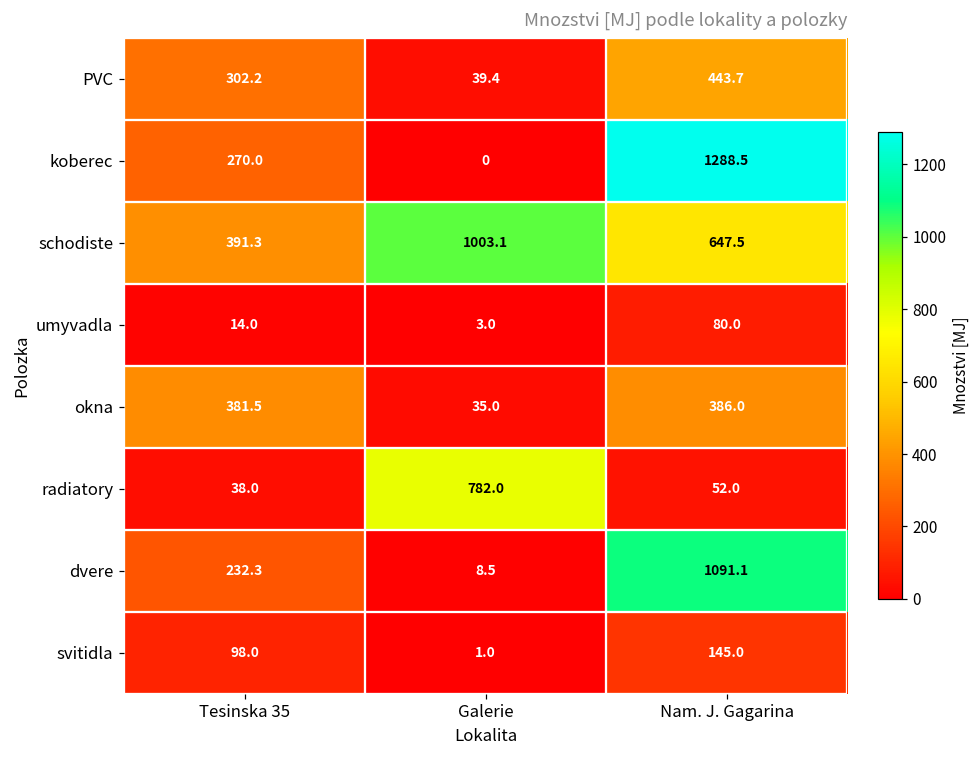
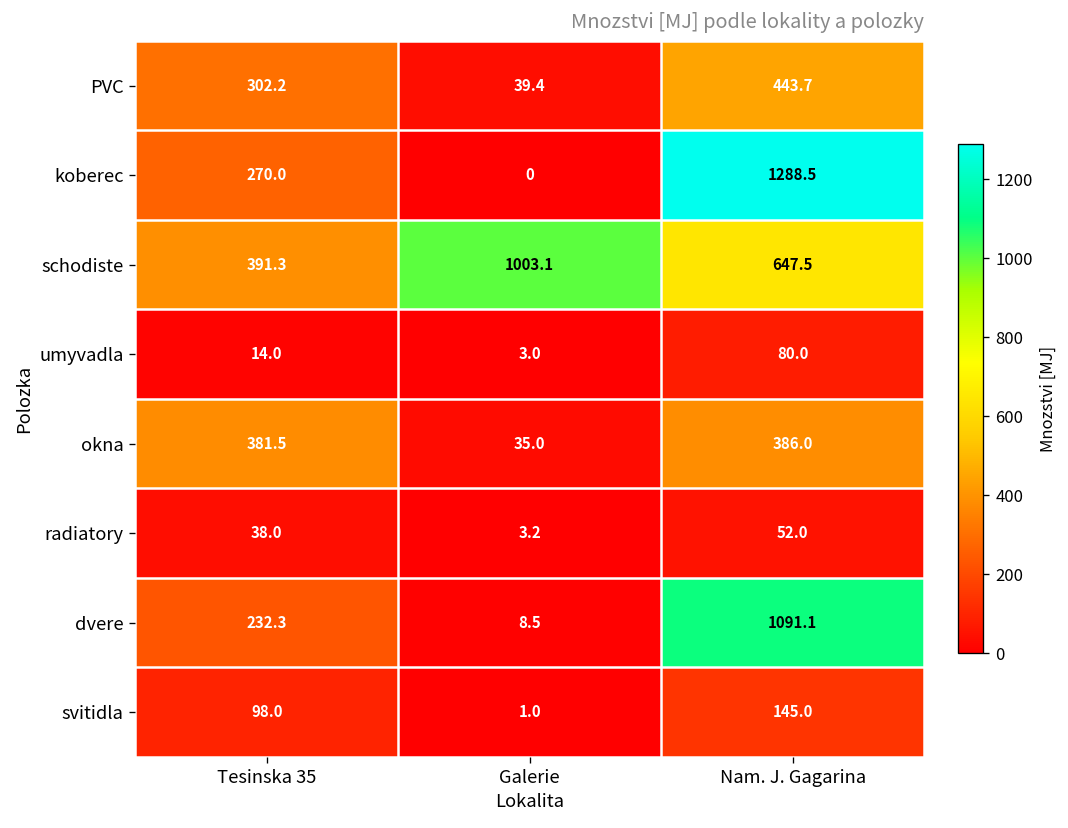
  {
    "PVC": {
      "Tesinska 35": 302.2,
      "Galerie": 39.4,
      "Nam. J. Gagarina": 443.7
    },
    "koberec": {
      "Tesinska 35": 270.0,
      "Galerie": 0,
      "Nam. J. Gagarina": 1288.5
    },
    "schodiste": {
      "Tesinska 35": 391.3,
      "Galerie": 1003.1,
      "Nam. J. Gagarina": 647.5
    },
    "umyvadla": {
      "Tesinska 35": 14.0,
      "Galerie": 3.0,
      "Nam. J. Gagarina": 80.0
    },
    "okna": {
      "Tesinska 35": 381.5,
      "Galerie": 35.0,
      "Nam. J. Gagarina": 386.0
    },
    "radiatory": {
      "Tesinska 35": 38.0,
-     "Galerie": 782.0,
+     "Galerie": 3.2,
      "Nam. J. Gagarina": 52.0
    },
    "dvere": {
      "Tesinska 35": 232.3,
      "Galerie": 8.5,
      "Nam. J. Gagarina": 1091.1
    },
    "svitidla": {
      "Tesinska 35": 98.0,
      "Galerie": 1.0,
      "Nam. J. Gagarina": 145.0
    }
  }
